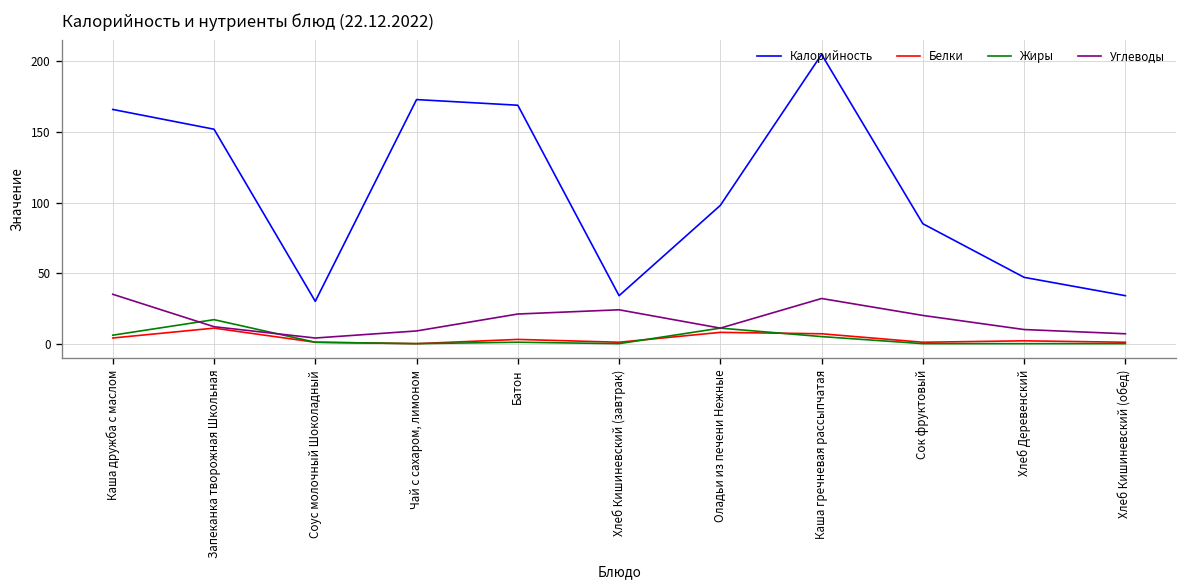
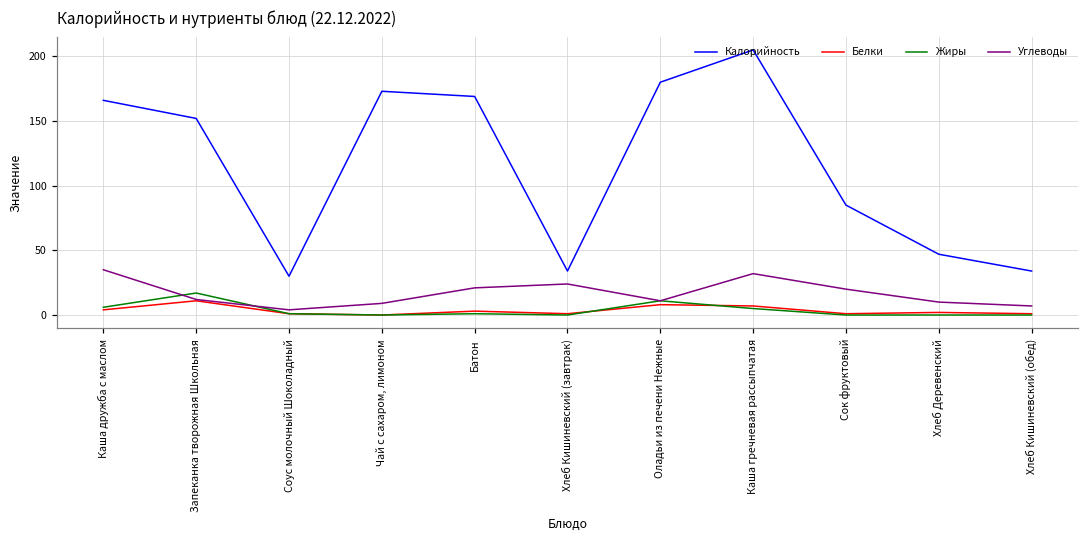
  {
    "Калорийность": {
      "Каша дружба с маслом": 166,
      "Запеканка творожная Школьная": 152,
      "Соус молочный Шоколадный": 30,
      "Чай с сахаром, лимоном": 173,
      "Батон": 169,
      "Хлеб Кишиневский (завтрак)": 34,
-     "Оладьи из печени Нежные": 98,
+     "Оладьи из печени Нежные": 180,
      "Каша гречневая рассыпчатая": 205,
      "Сок фруктовый": 85,
      "Хлеб Деревенский": 47,
      "Хлеб Кишиневский (обед)": 34
    },
    "Белки": {
      "Оладьи из печени Нежные": 8
    },
    "Жиры": {
      "Запеканка творожная Школьная": 17
    },
    "Углеводы": {
      "Каша дружба с маслом": 35,
      "Соус молочный Шоколадный": 4,
      "Чай с сахаром, лимоном": 9,
      "Батон": 21,
      "Хлеб Кишиневский (завтрак)": 24,
      "Каша гречневая рассыпчатая": 32,
      "Сок фруктовый": 20,
      "Хлеб Деревенский": 10,
      "Хлеб Кишиневский (обед)": 7
    }
  }
